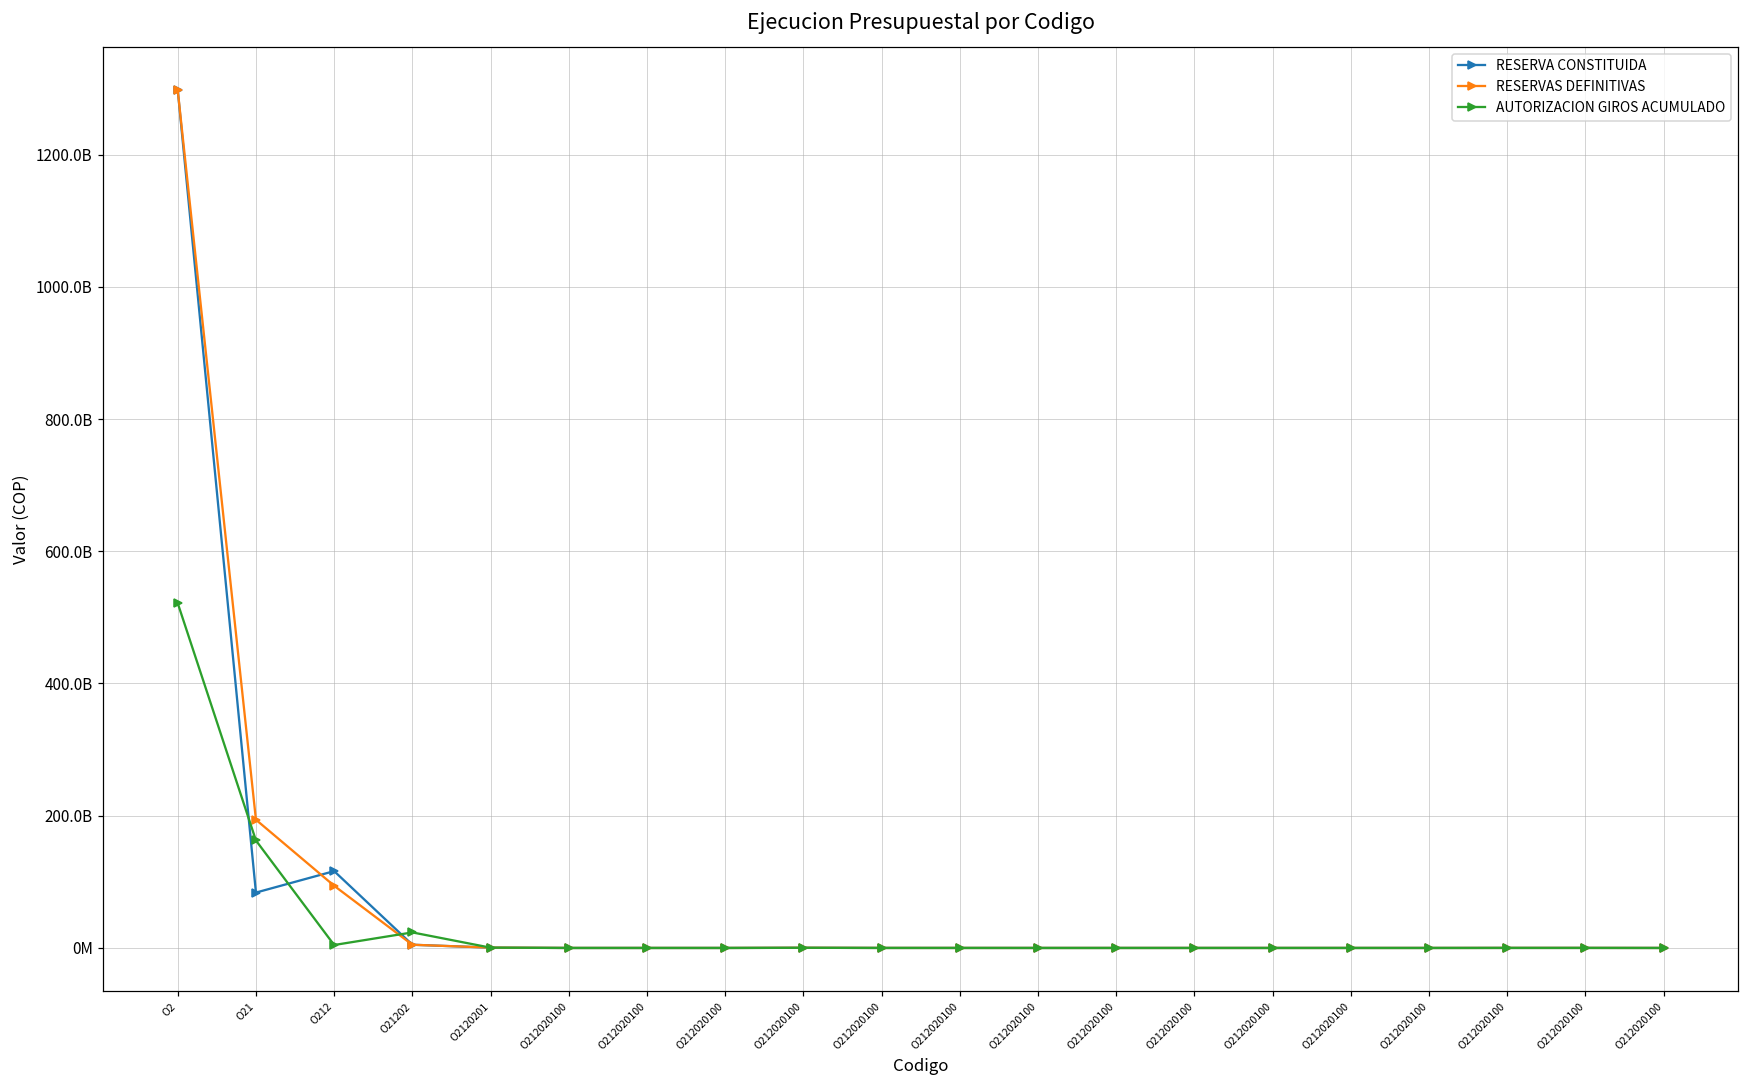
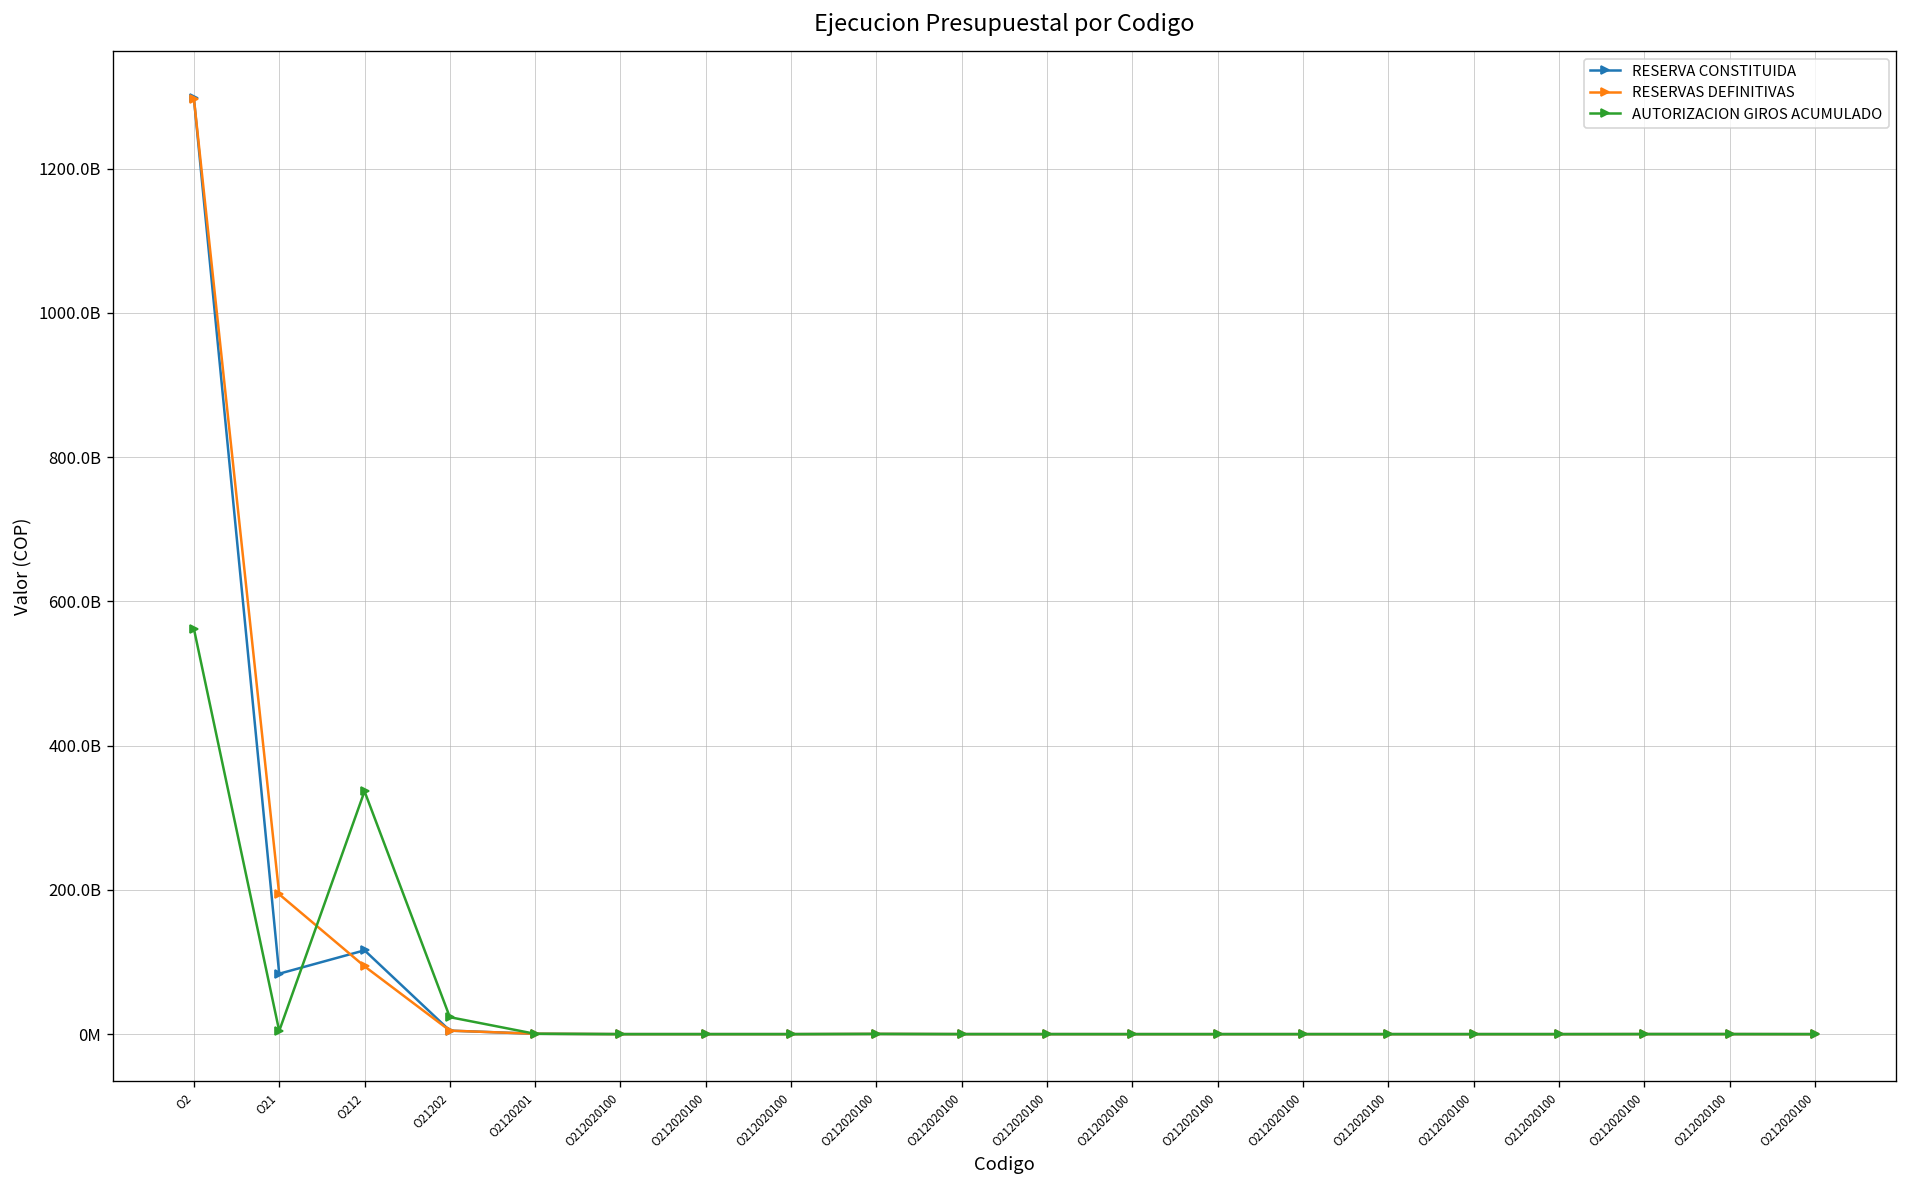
  {
    "RESERVA CONSTITUIDA": {
      "O21": 80000000000,
      "O212": 120000000000
    },
    "RESERVAS DEFINITIVAS": {
      "O21": 190000000000,
      "O212": 90000000000
    },
    "AUTORIZACION GIROS ACUMULADO": {
-     "O2": 520000000000,
-     "O21": 160000000000,
-     "O212": 0,
+     "O2": 560000000000,
+     "O21": 0,
+     "O212": 340000000000,
      "O21202": 20000000000
    }
  }
